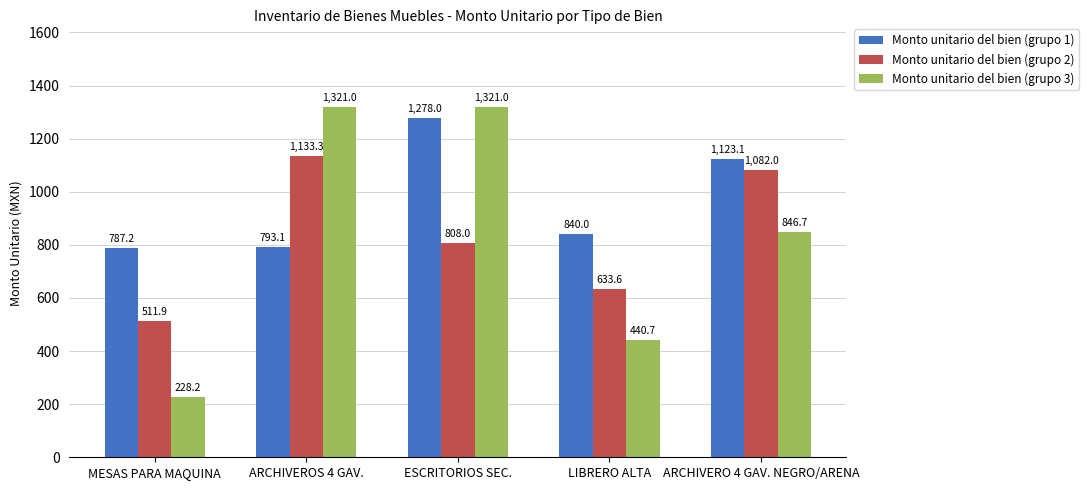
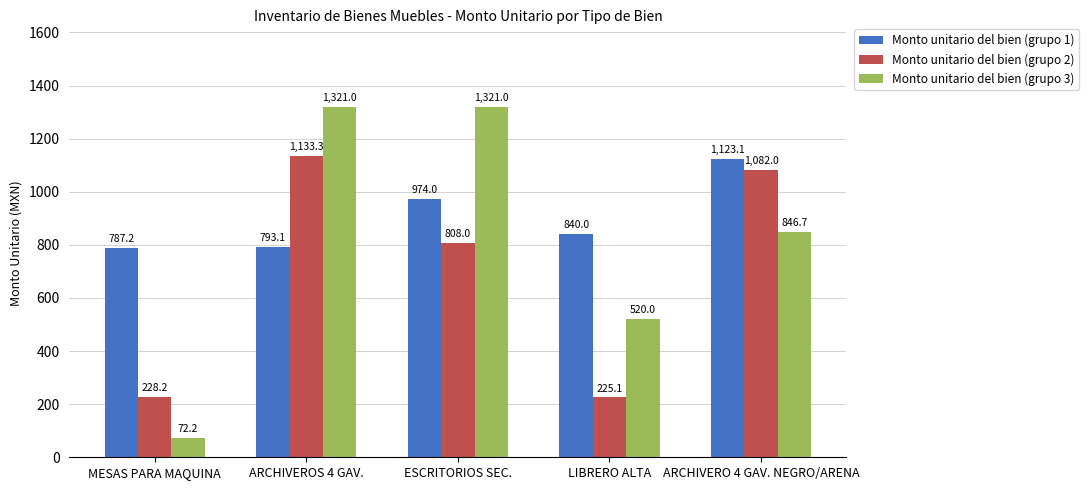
  {
    "Monto unitario del bien (grupo 1)": {
      "MESAS PARA MAQUINA": "787.2",
      "ARCHIVEROS 4 GAV.": "793.1",
-     "ESCRITORIOS SEC.": "1,278.0",
+     "ESCRITORIOS SEC.": "974.0",
      "LIBRERO ALTA": "840.0",
      "ARCHIVERO 4 GAV. NEGRO/ARENA": "1,123.1"
    },
    "Monto unitario del bien (grupo 2)": {
-     "MESAS PARA MAQUINA": "511.9",
+     "MESAS PARA MAQUINA": "228.2",
      "ARCHIVEROS 4 GAV.": "1,133.3",
      "ESCRITORIOS SEC.": "808.0",
-     "LIBRERO ALTA": "633.6",
+     "LIBRERO ALTA": "225.1",
      "ARCHIVERO 4 GAV. NEGRO/ARENA": "1,082.0"
    },
    "Monto unitario del bien (grupo 3)": {
-     "MESAS PARA MAQUINA": "228.2",
+     "MESAS PARA MAQUINA": "72.2",
      "ARCHIVEROS 4 GAV.": "1,321.0",
      "ESCRITORIOS SEC.": "1,321.0",
-     "LIBRERO ALTA": "440.7",
+     "LIBRERO ALTA": "520.0",
      "ARCHIVERO 4 GAV. NEGRO/ARENA": "846.7"
    }
  }
